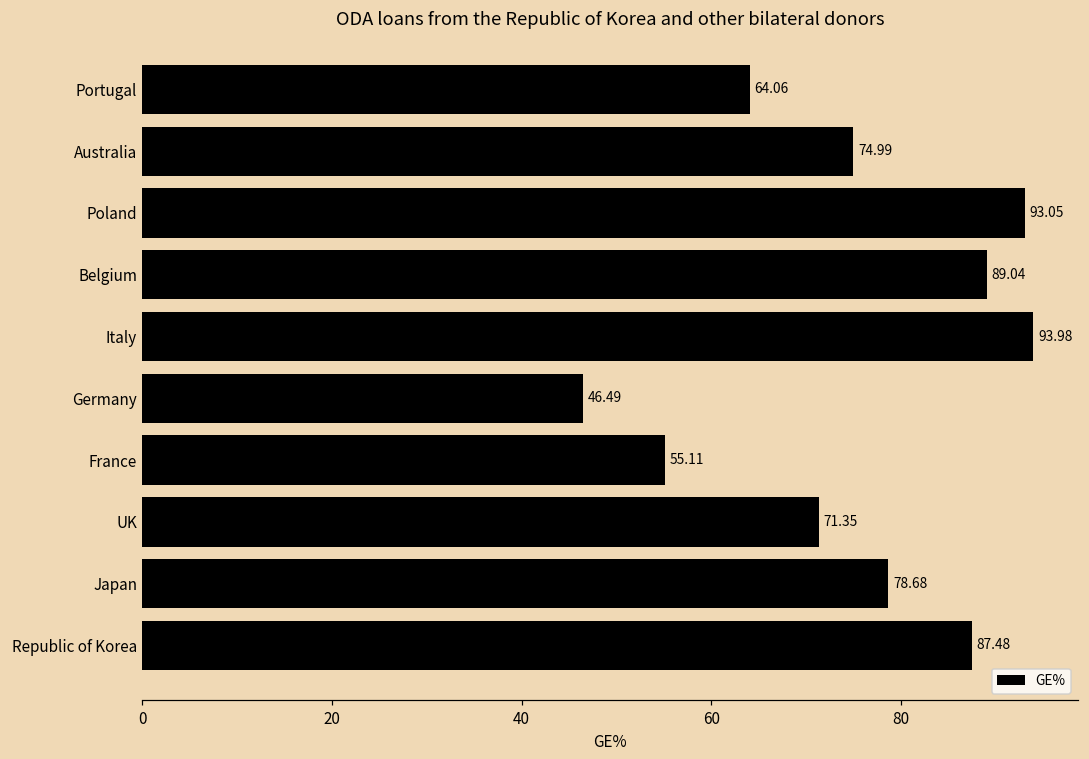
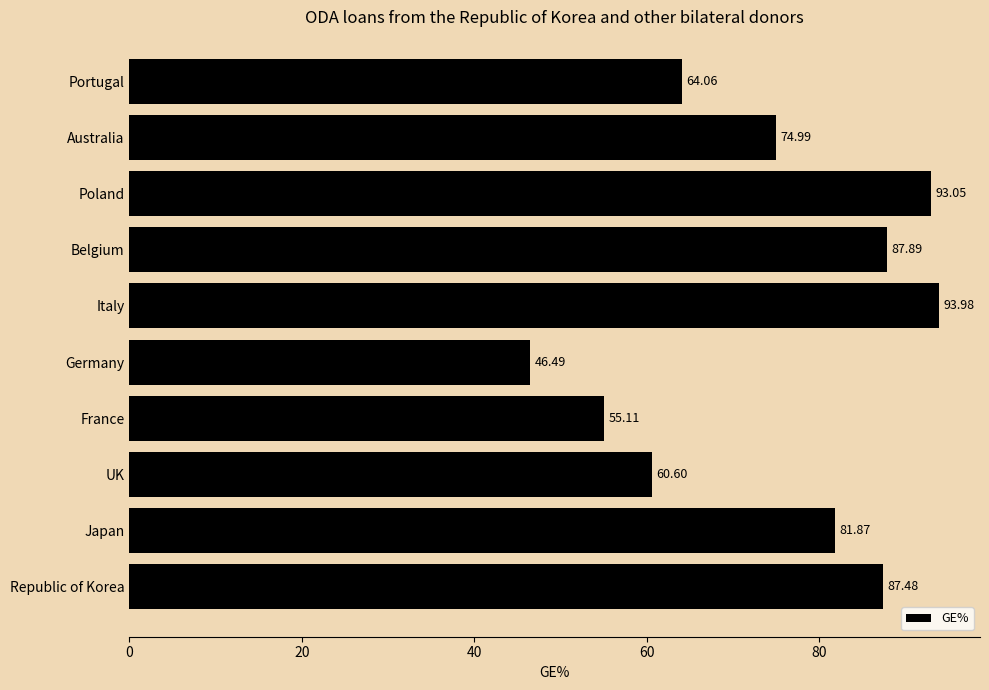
  {
    "Portugal": 64.06,
    "Australia": 74.99,
    "Poland": 93.05,
-   "Belgium": 89.04,
+   "Belgium": 87.89,
    "Italy": 93.98,
    "Germany": 46.49,
    "France": 55.11,
-   "UK": 71.35,
-   "Japan": 78.68,
+   "UK": 60.60,
+   "Japan": 81.87,
    "Republic of Korea": 87.48
  }
